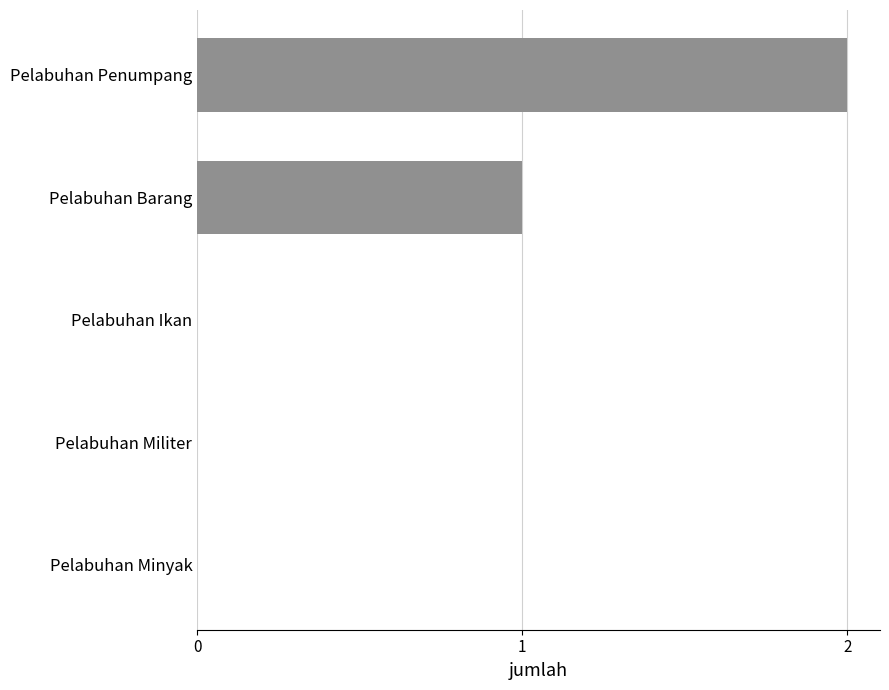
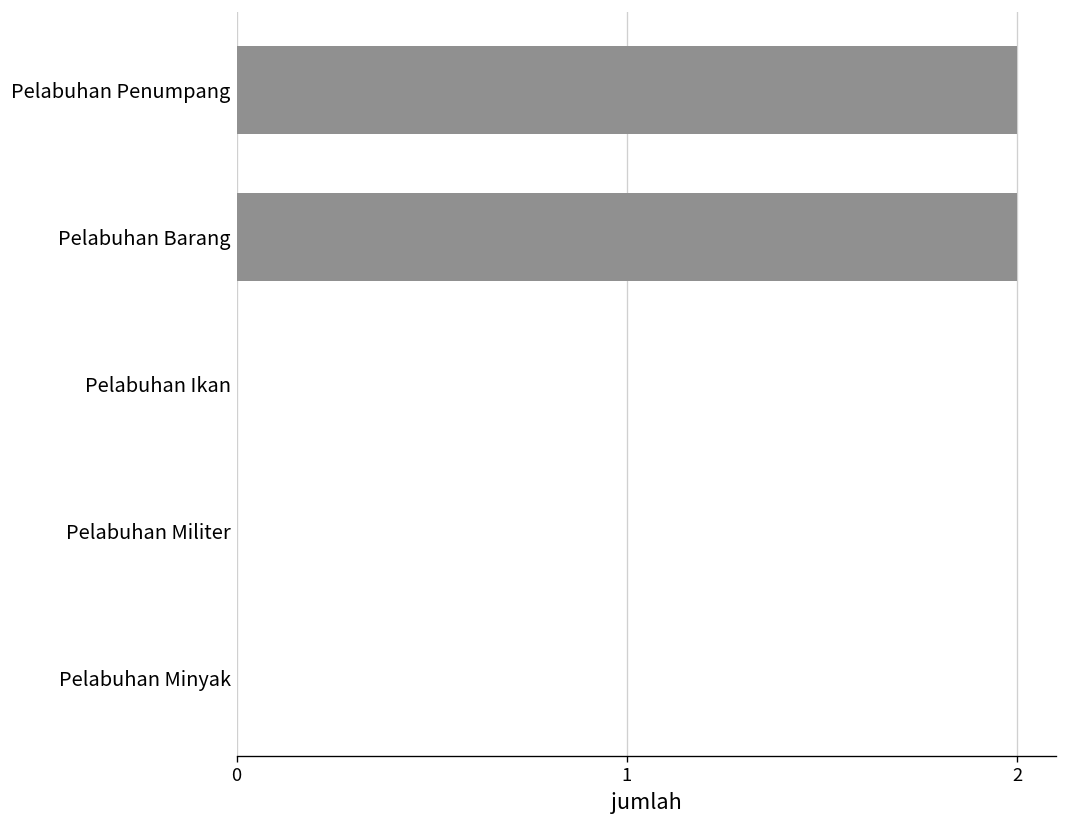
  {
    "Pelabuhan Penumpang": 2,
-   "Pelabuhan Barang": 1,
+   "Pelabuhan Barang": 2,
    "Pelabuhan Ikan": 0,
    "Pelabuhan Militer": 0,
    "Pelabuhan Minyak": 0
  }
